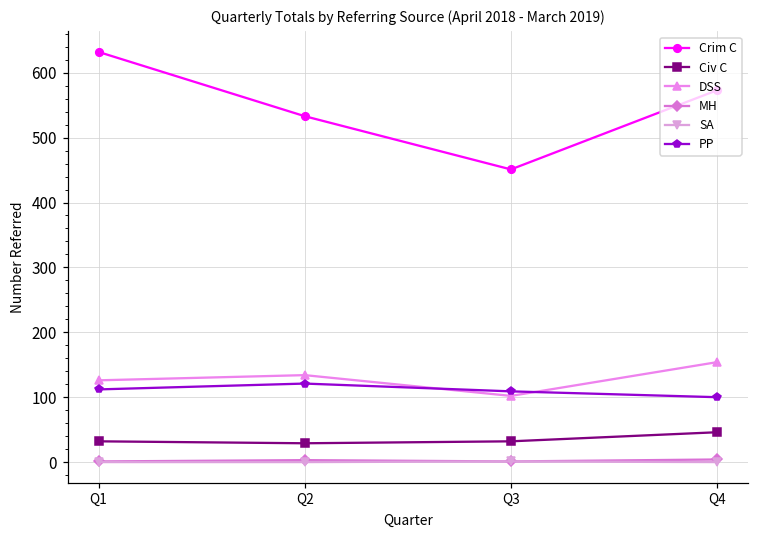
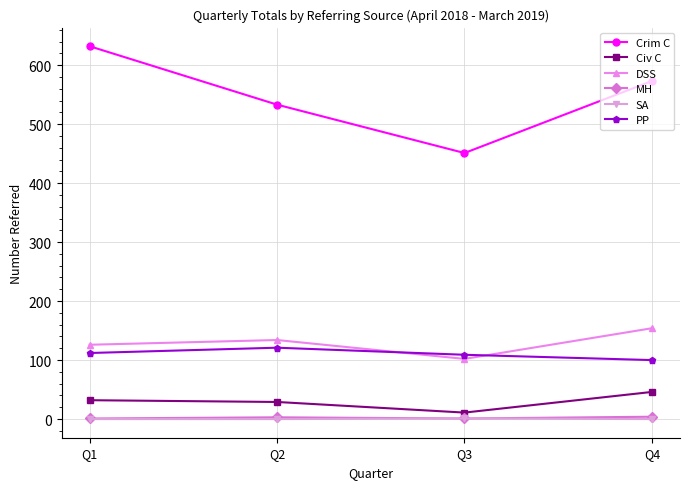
  {
    "Crim C": {
      "Q1": 630,
      "Q2": 530,
      "Q3": 450
    },
    "Civ C": {
      "Q1": 30,
      "Q2": 30,
-     "Q3": 30,
+     "Q3": 10,
      "Q4": 50
    },
    "PP": {
      "Q1": 110,
      "Q2": 120,
      "Q3": 110,
      "Q4": 100
    }
  }
